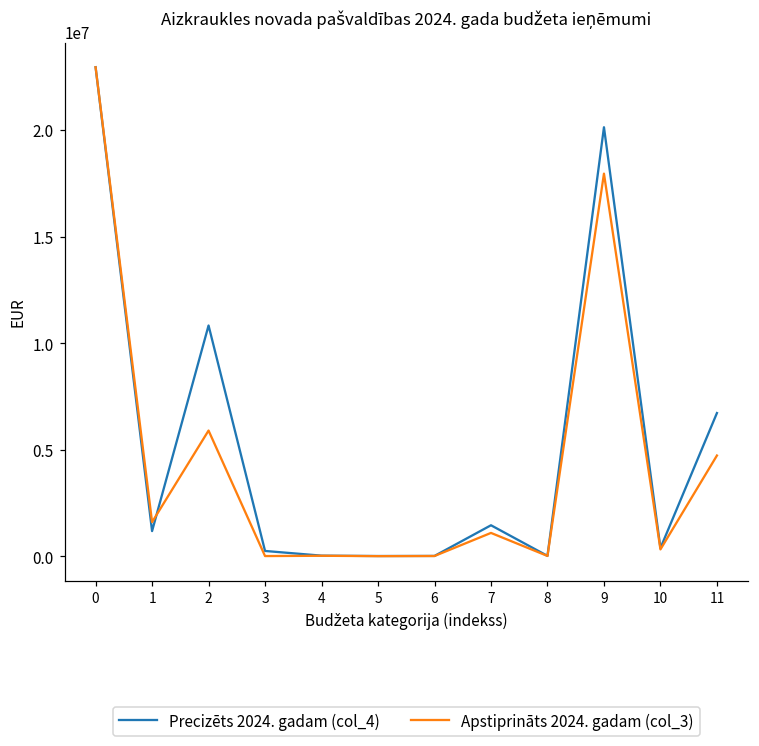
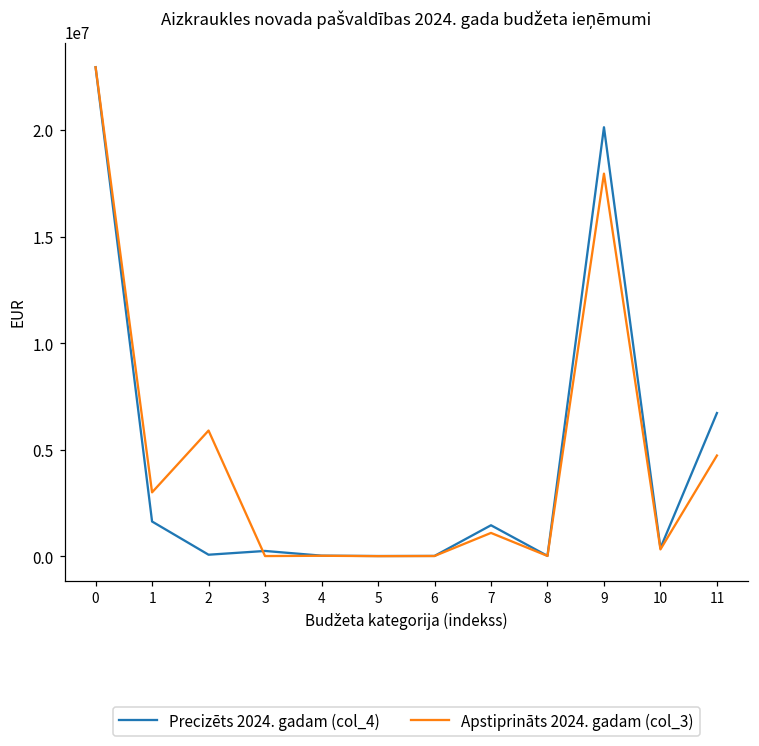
  {
    "Precizēts 2024. gadam (col_4)": {
-     "1": 1200000,
-     "2": 10800000,
+     "1": 1600000,
+     "2": 100000,
      "3": 300000,
      "7": 1500000,
      "9": 20100000,
      "11": 6700000
    },
    "Apstiprināts 2024. gadam (col_3)": {
-     "1": 1600000,
+     "1": 3000000,
      "2": 5900000,
      "3": 0,
      "7": 1100000,
      "9": 18000000,
      "11": 4700000
    }
  }
